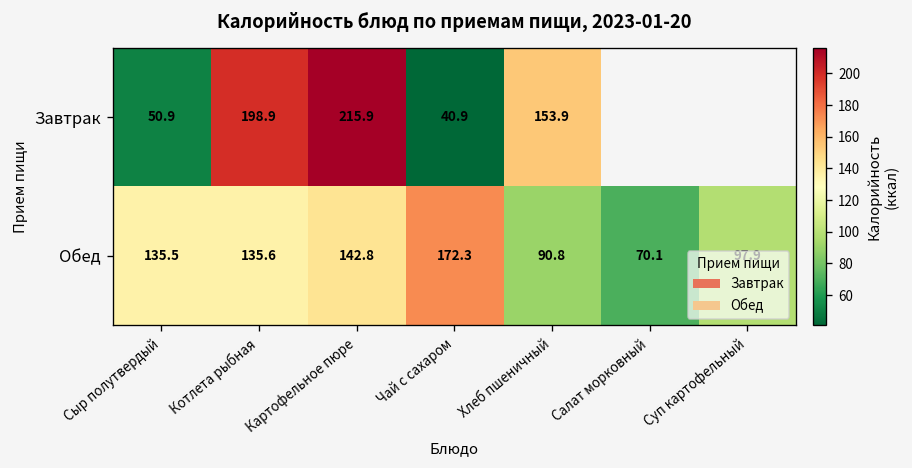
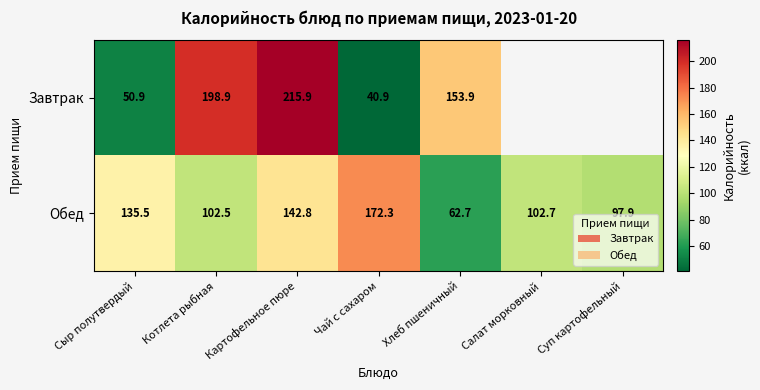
  {
    "Завтрак": {
      "Сыр полутвердый": 50.9,
      "Котлета рыбная": 198.9,
      "Картофельное пюре": 215.9,
      "Чай с сахаром": 40.9,
      "Хлеб пшеничный": 153.9
    },
    "Обед": {
      "Сыр полутвердый": 135.5,
-     "Котлета рыбная": 135.6,
+     "Котлета рыбная": 102.5,
      "Картофельное пюре": 142.8,
      "Чай с сахаром": 172.3,
-     "Хлеб пшеничный": 90.8,
-     "Салат морковный": 70.1
+     "Хлеб пшеничный": 62.7,
+     "Салат морковный": 102.7
    }
  }
